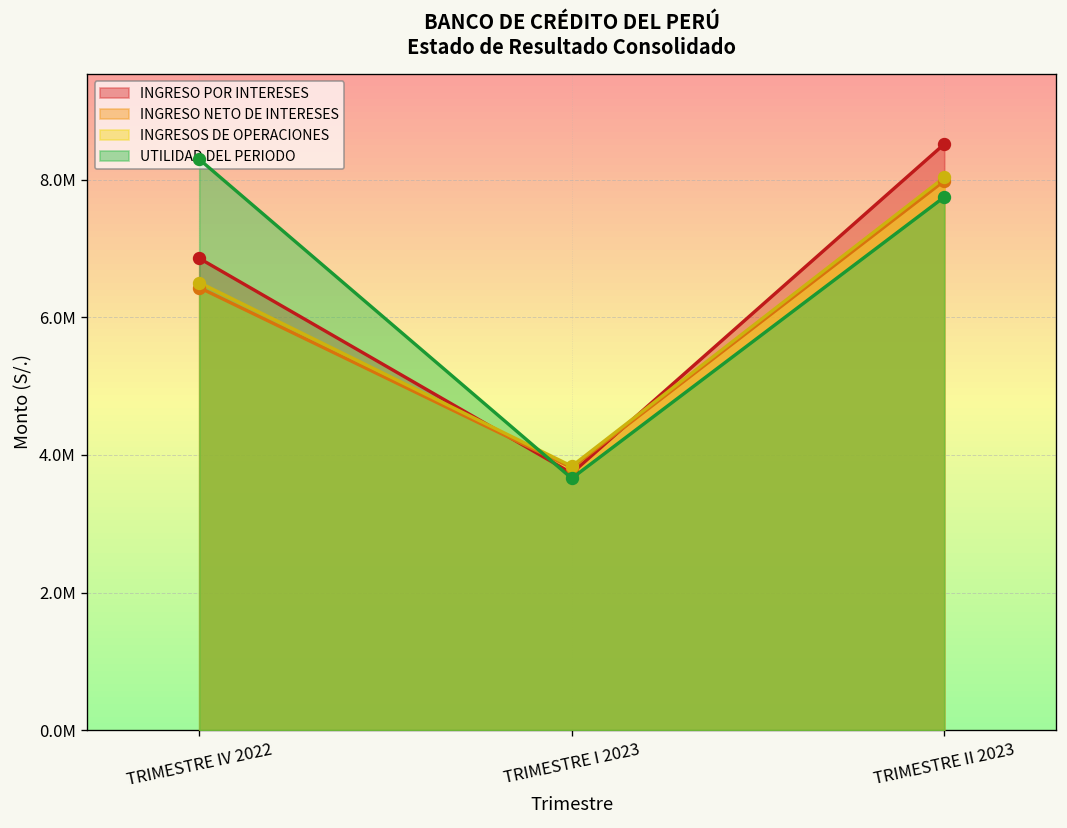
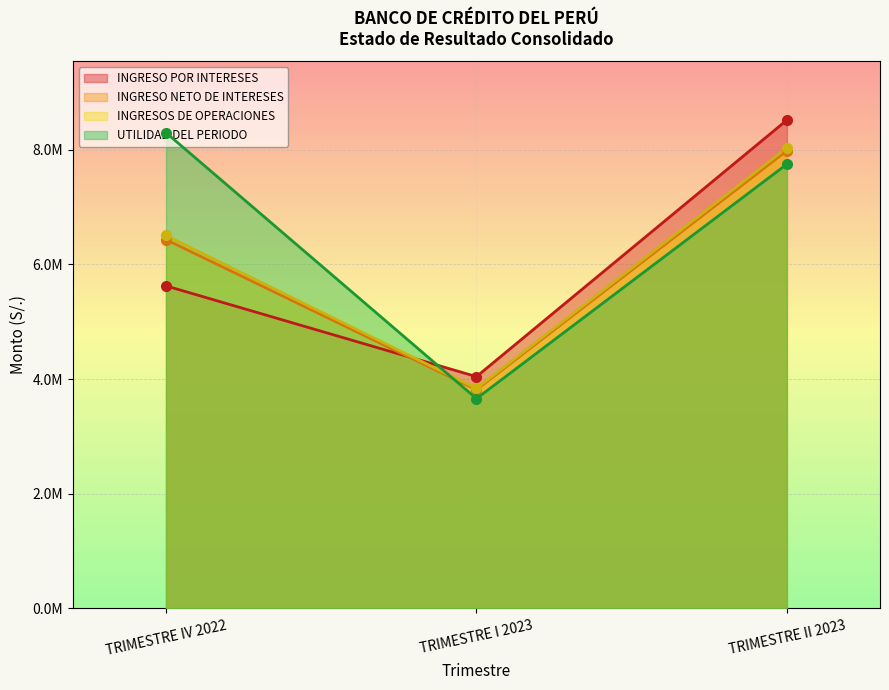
  {
    "INGRESO POR INTERESES": {
-     "TRIMESTRE IV 2022": 6900000,
-     "TRIMESTRE I 2023": 3700000,
+     "TRIMESTRE IV 2022": 5600000,
+     "TRIMESTRE I 2023": 4000000,
      "TRIMESTRE II 2023": 8500000
    },
    "UTILIDAD DEL PERIODO": {
      "TRIMESTRE I 2023": 3700000,
      "TRIMESTRE II 2023": 7700000
    }
  }
